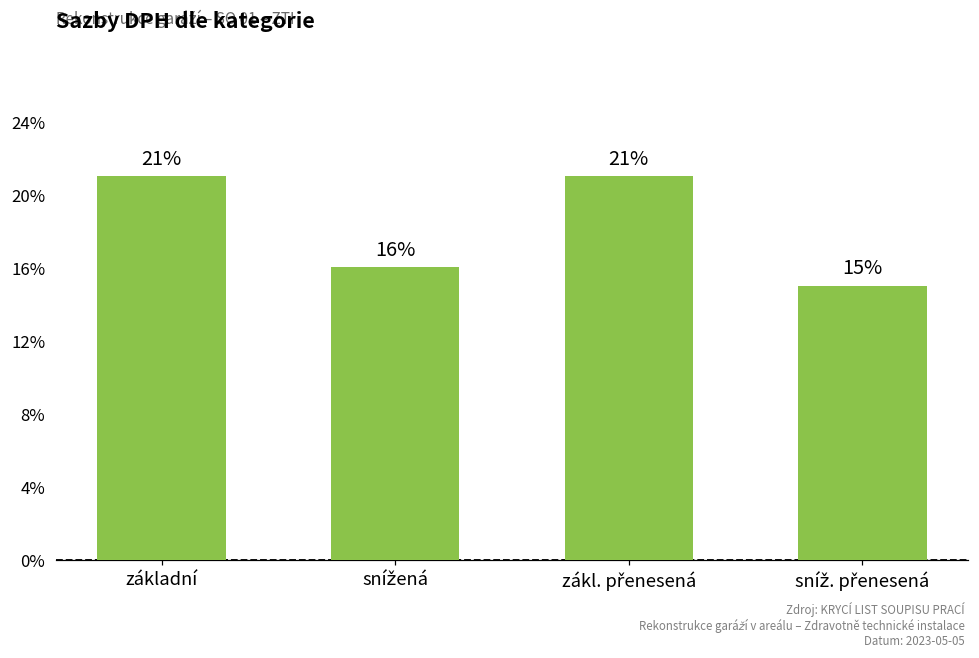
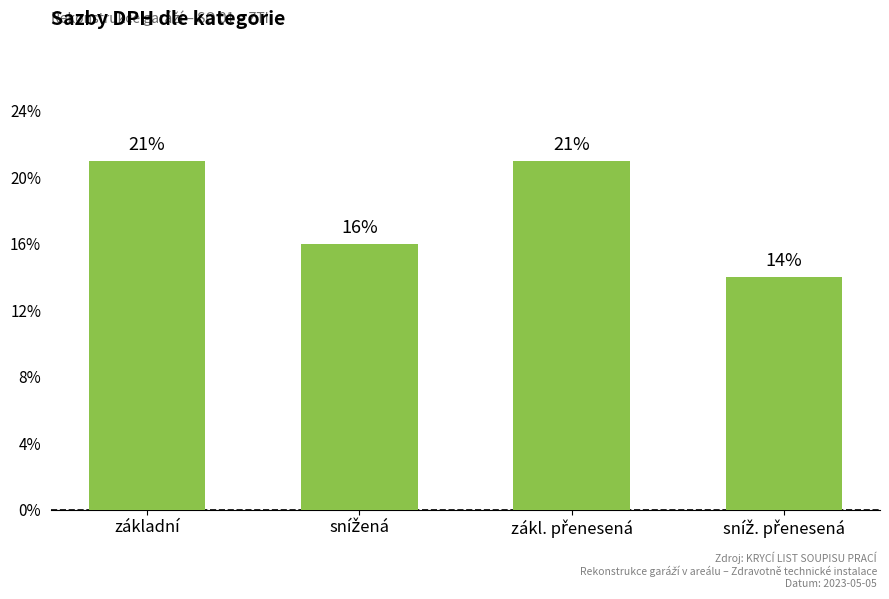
  {
    "základní": "21%",
    "snížená": "16%",
    "zákl. přenesená": "21%",
-   "sníž. přenesená": "15%"
+   "sníž. přenesená": "14%"
  }
